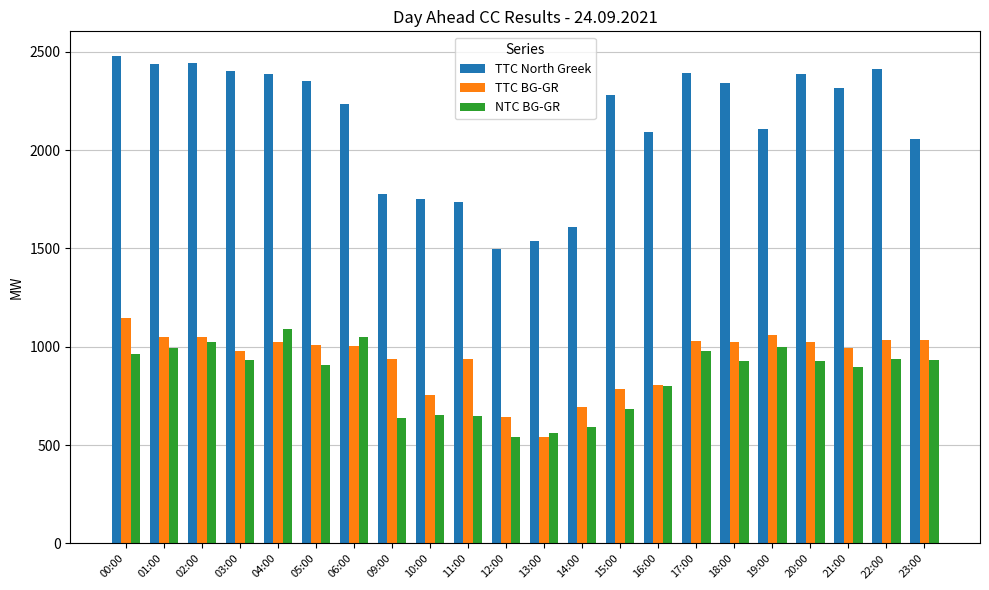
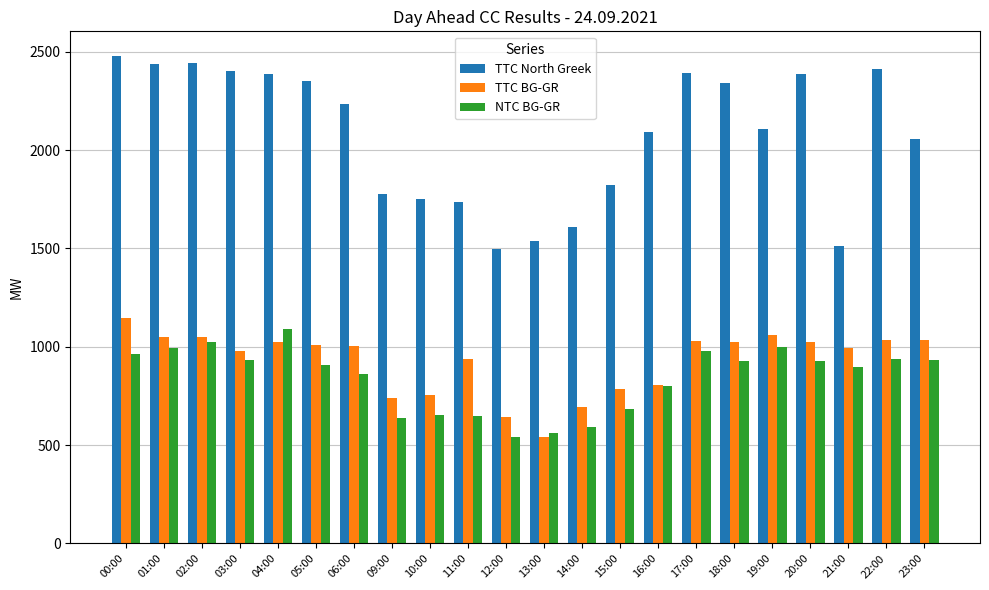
  {
    "TTC North Greek": {
      "00:00": 2480,
      "01:00": 2440,
      "02:00": 2440,
      "03:00": 2400,
      "04:00": 2390,
      "05:00": 2350,
      "06:00": 2240,
      "09:00": 1780,
      "10:00": 1750,
      "11:00": 1740,
      "12:00": 1500,
      "13:00": 1540,
      "14:00": 1610,
-     "15:00": 2280,
+     "15:00": 1830,
      "16:00": 2090,
      "17:00": 2390,
      "18:00": 2340,
      "19:00": 2110,
      "20:00": 2390,
-     "21:00": 2320,
+     "21:00": 1520,
      "22:00": 2410,
      "23:00": 2060
    },
    "TTC BG-GR": {
      "00:00": 1150,
      "01:00": 1050,
      "02:00": 1050,
      "03:00": 980,
      "04:00": 1030,
      "05:00": 1010,
      "06:00": 1000,
-     "09:00": 940,
+     "09:00": 740,
      "10:00": 750,
      "11:00": 940,
      "12:00": 640,
      "13:00": 540,
      "14:00": 690,
      "15:00": 790,
      "16:00": 810,
      "17:00": 1030,
      "18:00": 1030,
      "19:00": 1060,
      "20:00": 1030,
      "21:00": 1000,
      "22:00": 1040,
      "23:00": 1030
    },
    "NTC BG-GR": {
      "00:00": 970,
      "01:00": 990,
      "02:00": 1030,
      "03:00": 930,
      "04:00": 1090,
      "05:00": 910,
-     "06:00": 1050,
+     "06:00": 860,
      "09:00": 640,
      "10:00": 650,
      "11:00": 650,
      "12:00": 540,
      "13:00": 560,
      "14:00": 590,
      "15:00": 680,
      "16:00": 800,
      "17:00": 980,
      "18:00": 930,
      "19:00": 1000,
      "20:00": 930,
      "21:00": 900,
      "22:00": 940,
      "23:00": 930
    }
  }
